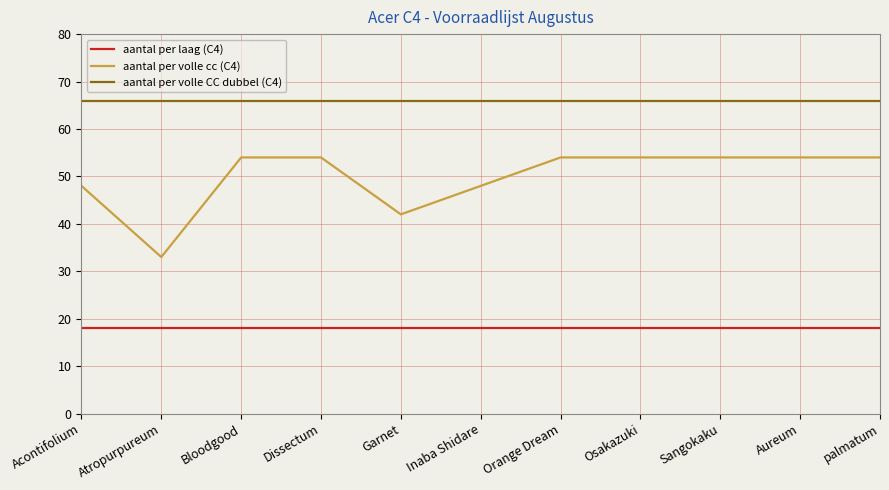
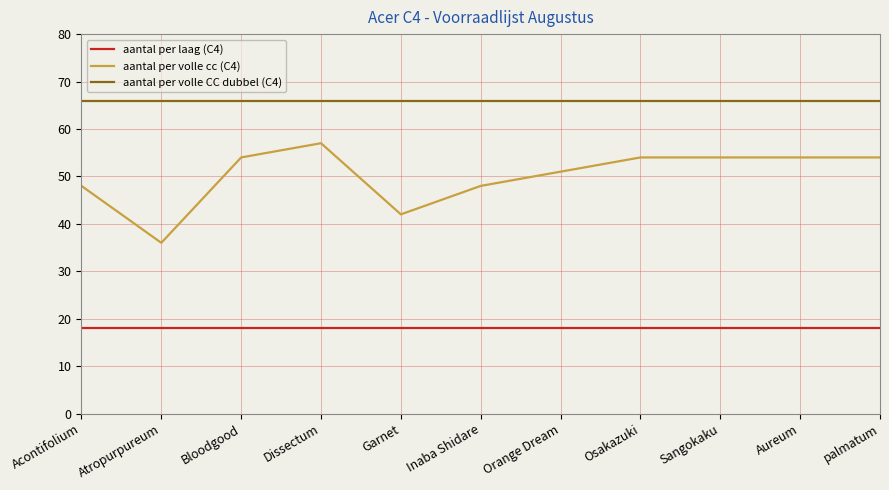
  {
    "aantal per laag (C4)": {
      "Acontifolium": 18,
      "Atropurpureum": 18,
      "Bloodgood": 18,
      "Dissectum": 18,
      "Garnet": 18,
      "Inaba Shidare": 18,
      "Orange Dream": 18,
      "Osakazuki": 18,
      "Sangokaku": 18,
      "Aureum": 18,
      "palmatum": 18
    },
    "aantal per volle cc (C4)": {
      "Acontifolium": 48,
-     "Atropurpureum": 33,
+     "Atropurpureum": 36,
      "Bloodgood": 54,
-     "Dissectum": 54,
+     "Dissectum": 57,
      "Garnet": 42,
      "Inaba Shidare": 48,
-     "Orange Dream": 54,
+     "Orange Dream": 51,
      "Osakazuki": 54,
      "Sangokaku": 54,
      "Aureum": 54,
      "palmatum": 54
    },
    "aantal per volle CC dubbel (C4)": {
      "Acontifolium": 66,
      "Atropurpureum": 66,
      "Bloodgood": 66,
      "Dissectum": 66,
      "Garnet": 66,
      "Inaba Shidare": 66,
      "Orange Dream": 66,
      "Osakazuki": 66,
      "Sangokaku": 66,
      "Aureum": 66,
      "palmatum": 66
    }
  }
